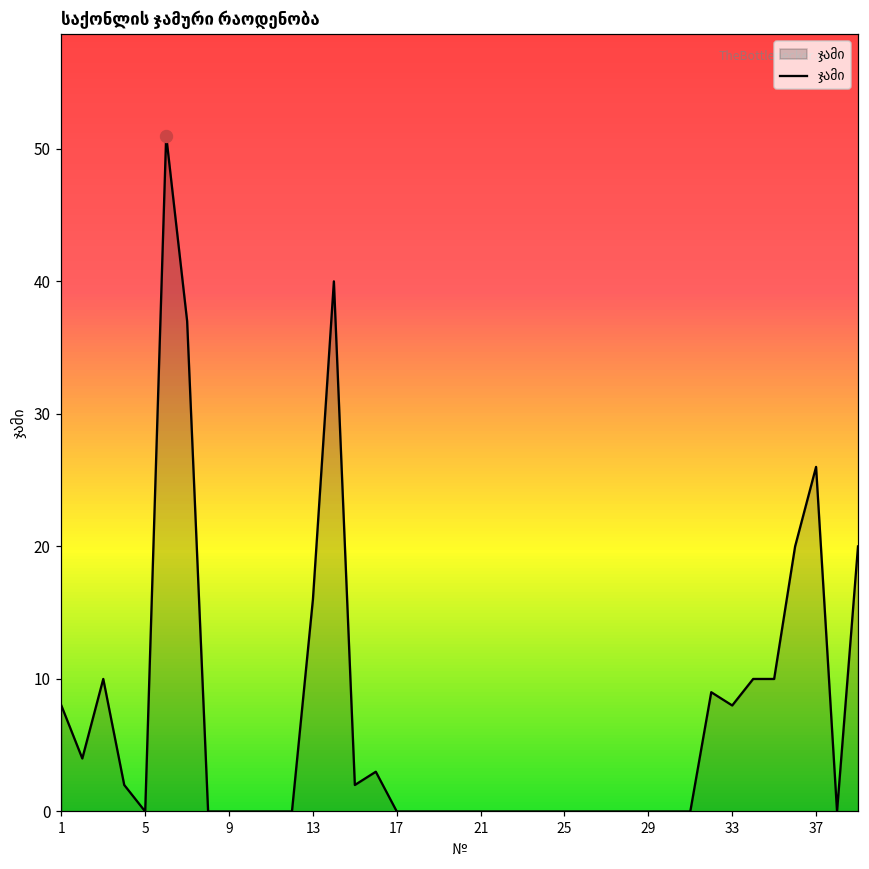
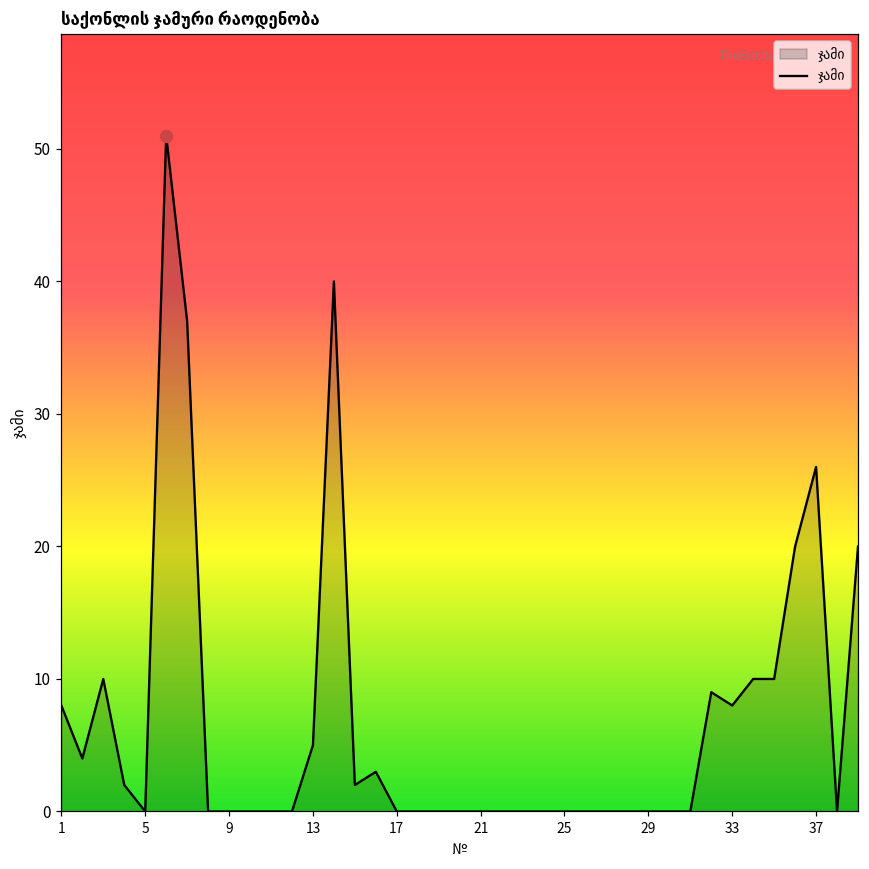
  {
    "ჯამი": {
      "1": 8,
      "5": 0,
      "9": 0,
-     "13": 16,
+     "13": 5,
      "17": 0,
      "21": 0,
      "25": 0,
      "29": 0,
      "33": 8,
      "37": 26
    }
  }
